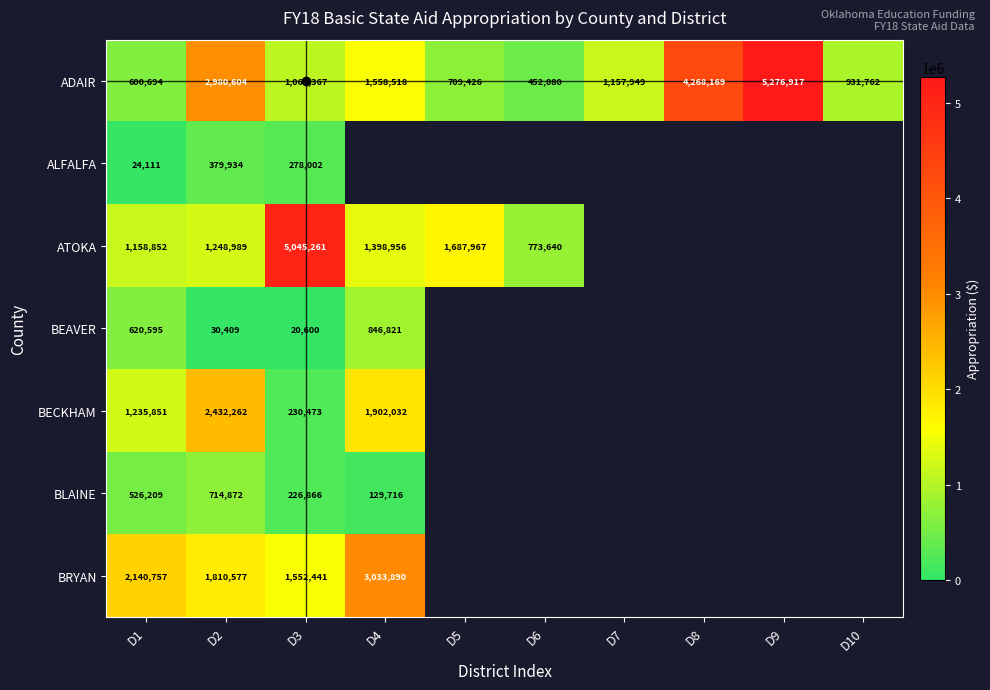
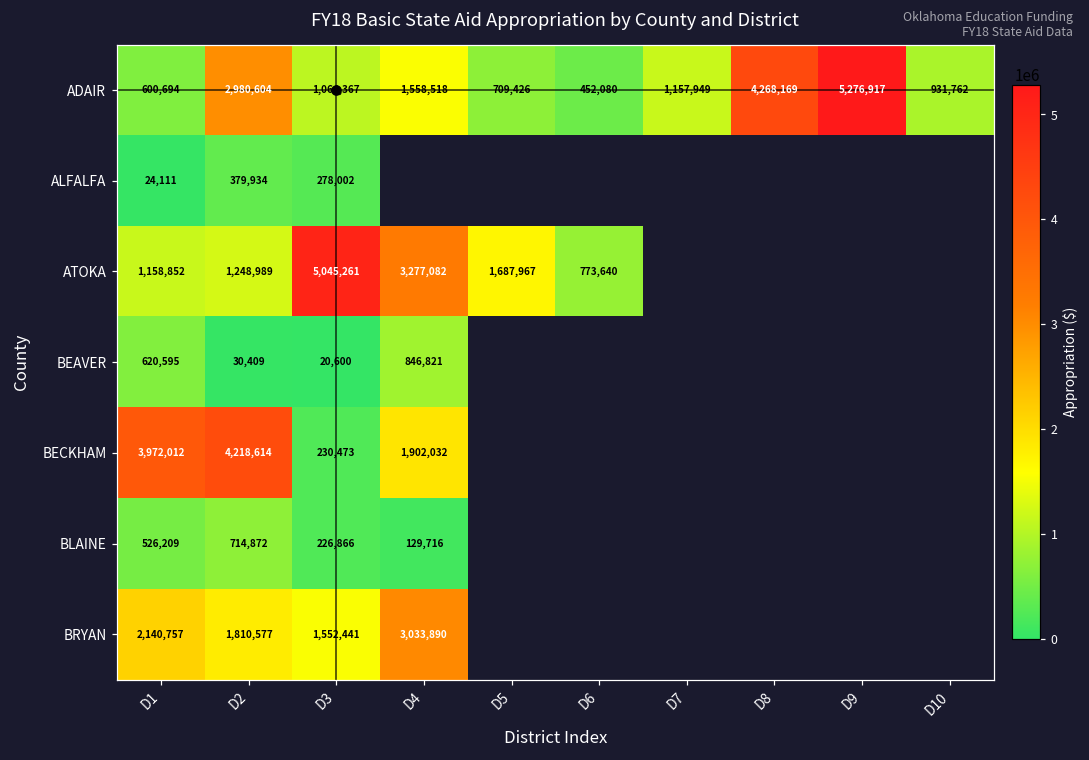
  {
    "ADAIR": {
      "D1": "600,694",
      "D2": "2,980,604",
      "D4": "1,558,518",
      "D5": "709,426",
      "D6": "452,080",
      "D7": "1,157,949",
      "D8": "4,268,169",
      "D9": "5,276,917",
      "D10": "931,762"
    },
    "ALFALFA": {
      "D1": "24,111",
      "D2": "379,934",
      "D3": "278,002"
    },
    "ATOKA": {
      "D1": "1,158,852",
      "D2": "1,248,989",
      "D3": "5,045,261",
-     "D4": "1,398,956",
+     "D4": "3,277,082",
      "D5": "1,687,967",
      "D6": "773,640"
    },
    "BEAVER": {
      "D1": "620,595",
      "D2": "30,409",
      "D3": "20,600",
      "D4": "846,821"
    },
    "BECKHAM": {
-     "D1": "1,235,851",
-     "D2": "2,432,262",
+     "D1": "3,972,012",
+     "D2": "4,218,614",
      "D3": "230,473",
      "D4": "1,902,032"
    },
    "BLAINE": {
      "D1": "526,209",
      "D2": "714,872",
      "D3": "226,866",
      "D4": "129,716"
    },
    "BRYAN": {
      "D1": "2,140,757",
      "D2": "1,810,577",
      "D3": "1,552,441",
      "D4": "3,033,890"
    }
  }
